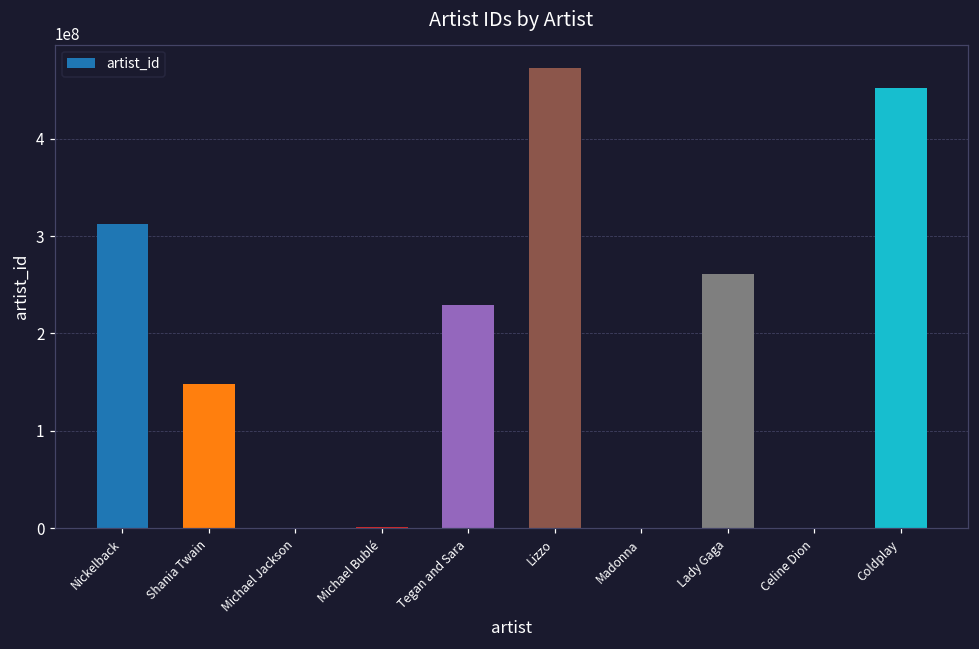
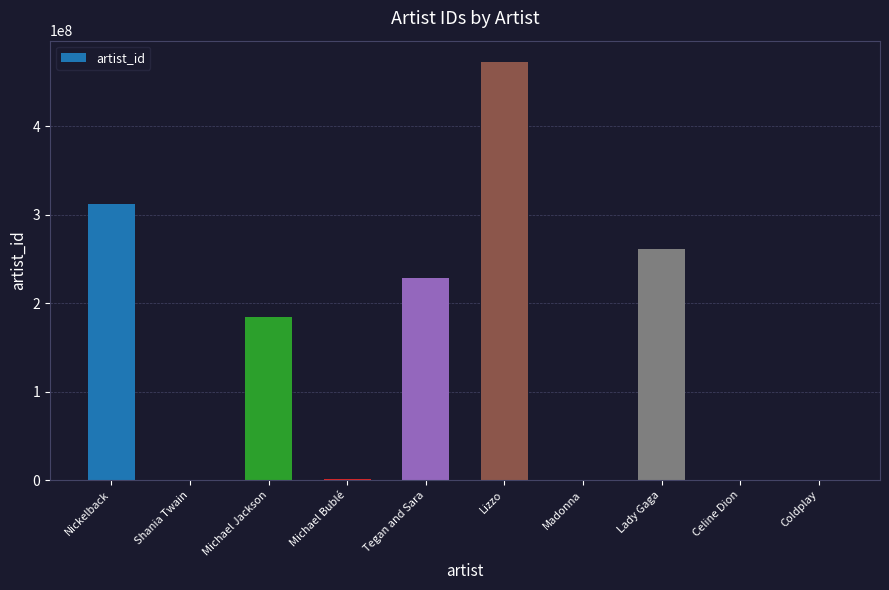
  {
    "Nickelback": 310000000,
-   "Shania Twain": 150000000,
-   "Michael Jackson": 0,
+   "Shania Twain": 0,
+   "Michael Jackson": 180000000,
    "Tegan and Sara": 230000000,
    "Lizzo": 470000000,
    "Lady Gaga": 260000000,
-   "Coldplay": 450000000
+   "Coldplay": 0
  }
